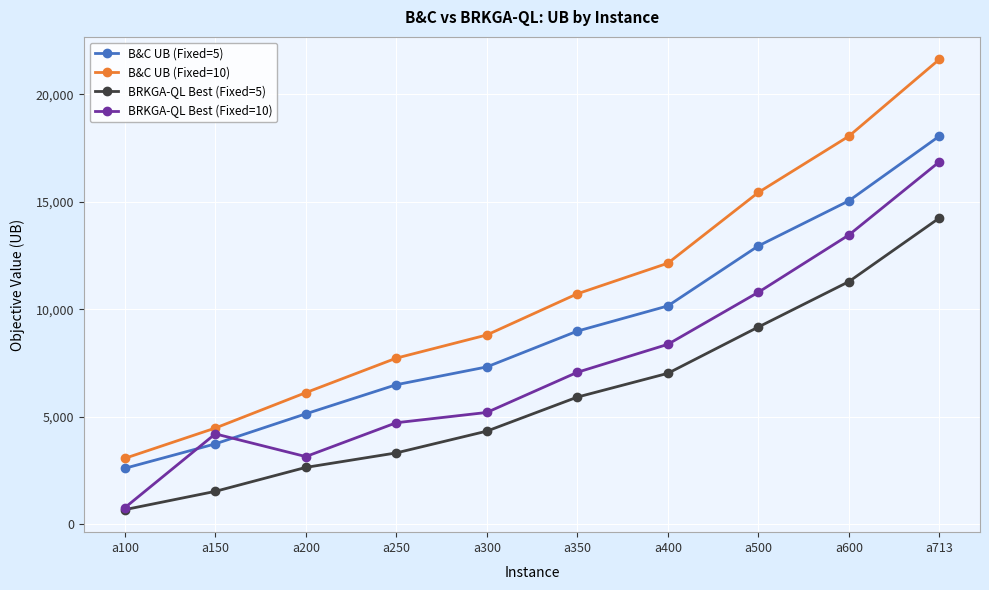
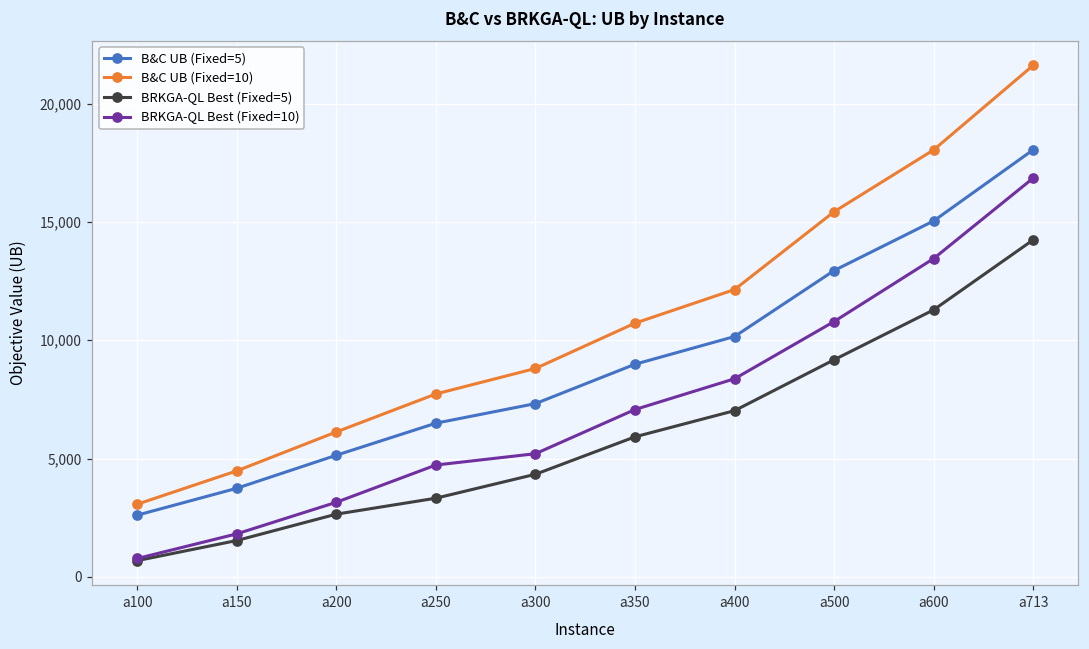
  {
    "B&C UB (Fixed=5)": {
      "a100": "2,600",
      "a150": "3,700",
      "a200": "5,100",
      "a250": "6,500",
      "a300": "7,300",
      "a350": "9,000",
      "a400": "10,200",
      "a500": "12,900",
      "a600": "15,000",
      "a713": "18,000"
    },
    "B&C UB (Fixed=10)": {
      "a100": "3,100",
      "a150": "4,500",
      "a200": "6,100",
      "a250": "7,700",
      "a300": "8,800",
      "a350": "10,700",
      "a400": "12,100",
      "a500": "15,400",
      "a600": "18,000",
      "a713": "21,600"
    },
    "BRKGA-QL Best (Fixed=5)": {
      "a150": "1,500",
      "a200": "2,700",
      "a250": "3,300",
      "a300": "4,300",
      "a350": "5,900",
      "a400": "7,000",
      "a500": "9,200",
      "a600": "11,300",
      "a713": "14,200"
    },
    "BRKGA-QL Best (Fixed=10)": {
-     "a150": "4,200",
+     "a150": "1,800",
      "a200": "3,200",
      "a250": "4,700",
      "a300": "5,200",
      "a350": "7,100",
      "a400": "8,400",
      "a500": "10,800",
      "a600": "13,500",
      "a713": "16,900"
    }
  }
